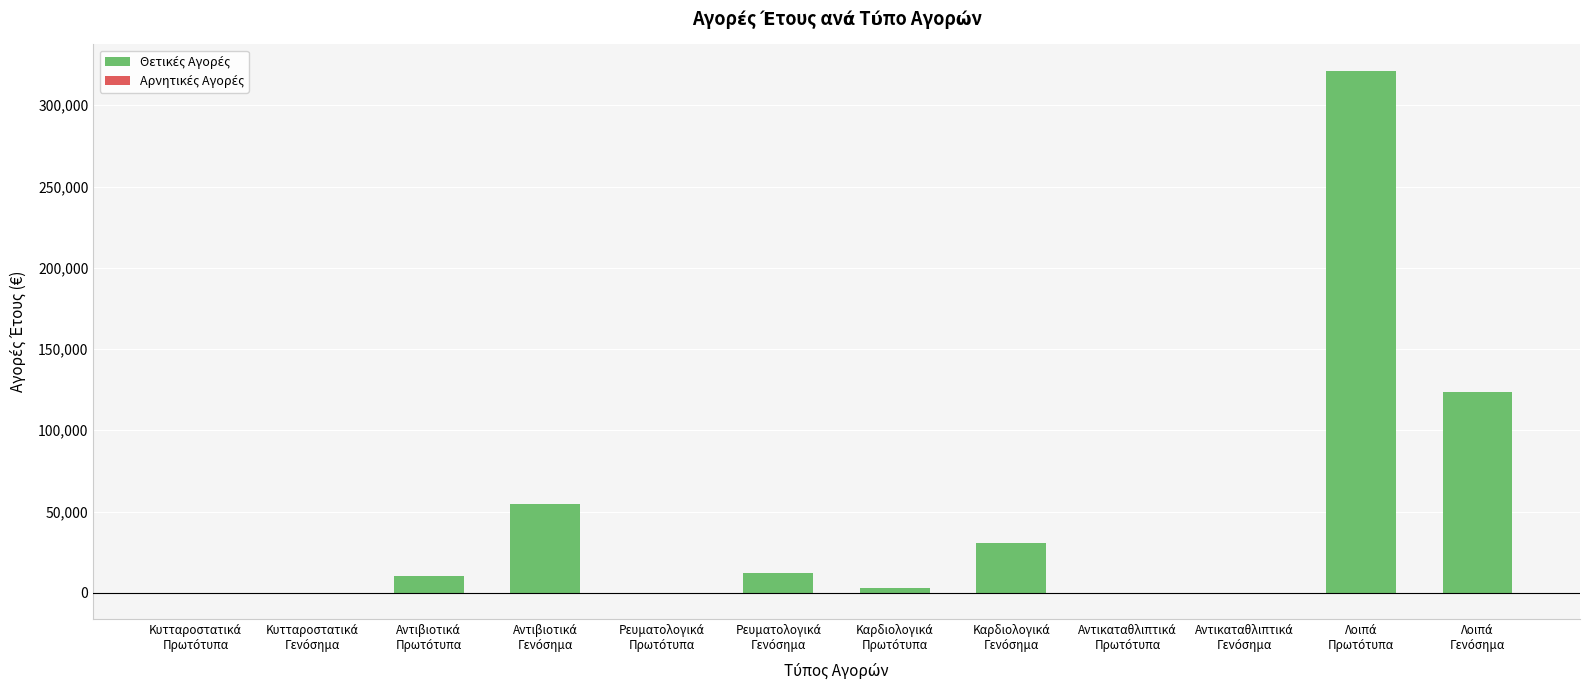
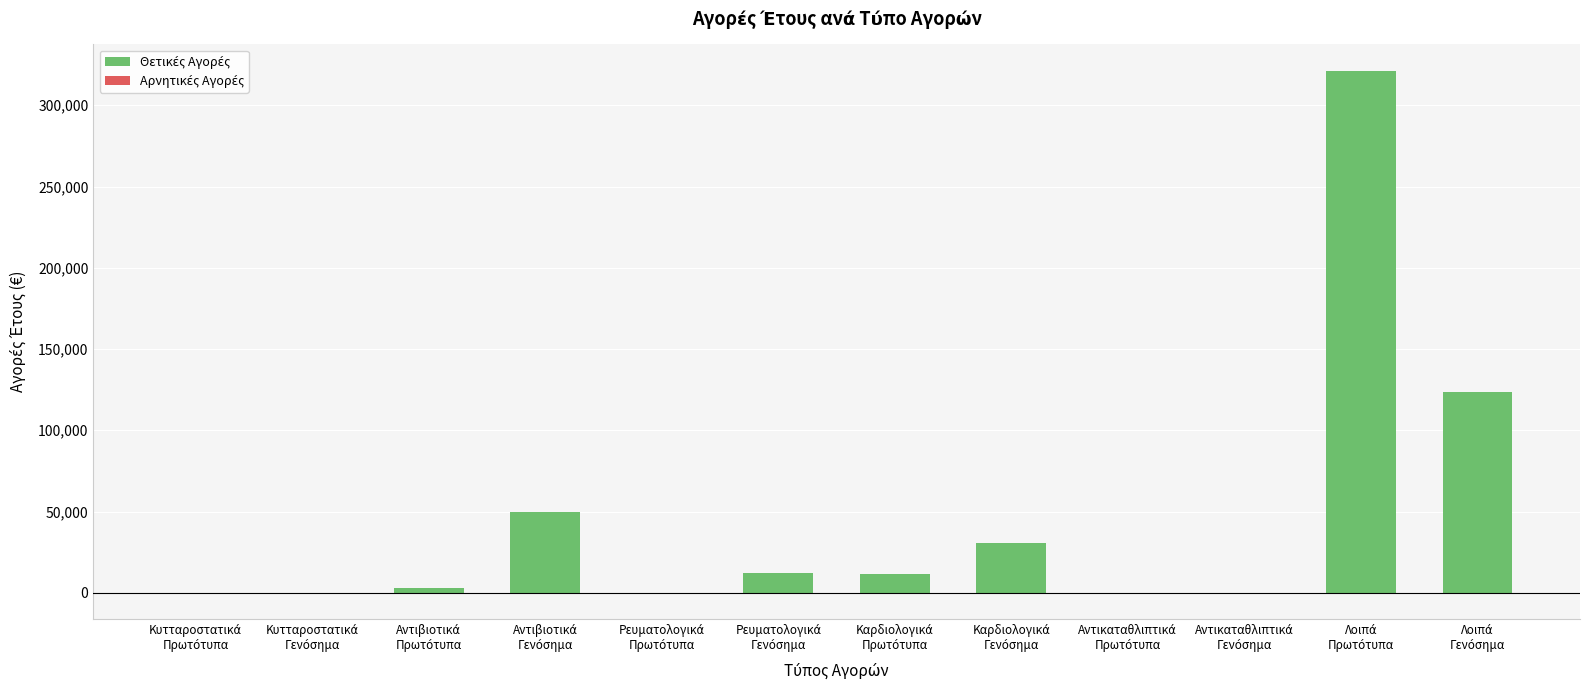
  {
    "Θετικές Αγορές": {
      "Κυτταροστατικά Πρωτότυπα": "0",
-     "Αντιβιοτικά Πρωτότυπα": "10,000",
-     "Αντιβιοτικά Γενόσημα": "55,000",
+     "Αντιβιοτικά Πρωτότυπα": "3,000",
+     "Αντιβιοτικά Γενόσημα": "50,000",
      "Ρευματολογικά Πρωτότυπα": "0",
      "Ρευματολογικά Γενόσημα": "12,000",
-     "Καρδιολογικά Πρωτότυπα": "3,000",
+     "Καρδιολογικά Πρωτότυπα": "12,000",
      "Καρδιολογικά Γενόσημα": "31,000",
      "Λοιπά Πρωτότυπα": "321,000",
      "Λοιπά Γενόσημα": "124,000"
    }
  }
